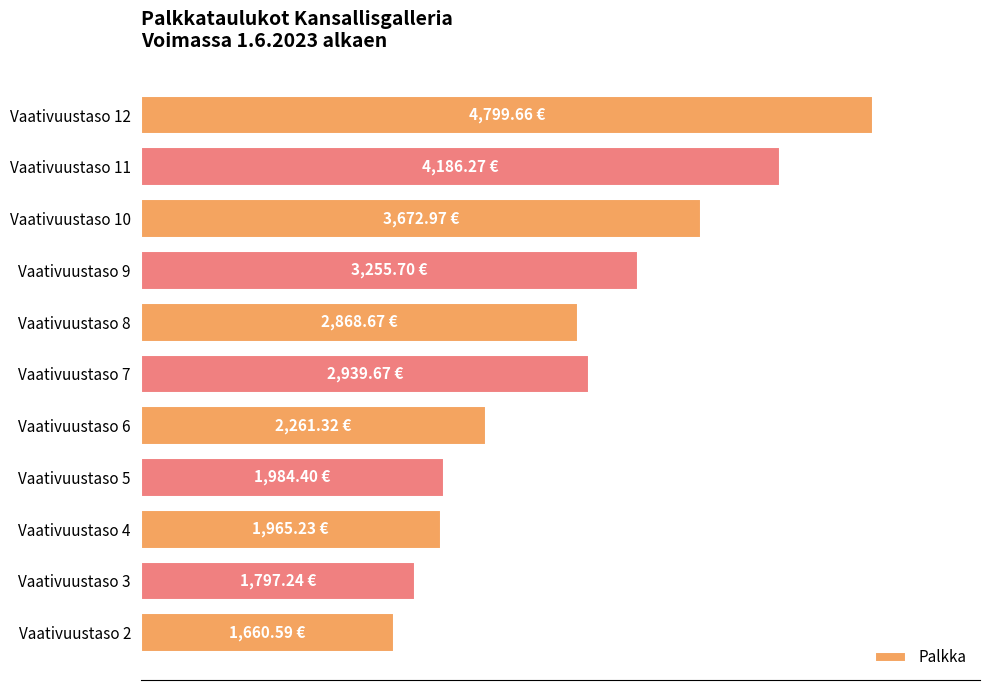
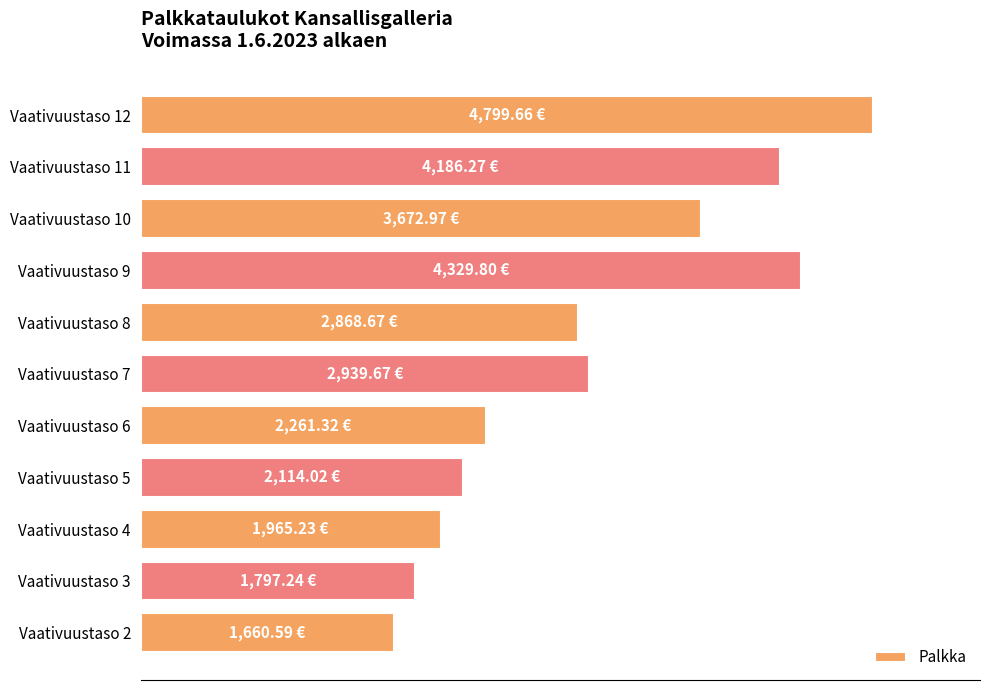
  {
    "Vaativuustaso 12": "4,799.66",
    "Vaativuustaso 11": "4,186.27",
    "Vaativuustaso 10": "3,672.97",
-   "Vaativuustaso 9": "3,255.70",
+   "Vaativuustaso 9": "4,329.80",
    "Vaativuustaso 8": "2,868.67",
    "Vaativuustaso 7": "2,939.67",
    "Vaativuustaso 6": "2,261.32",
-   "Vaativuustaso 5": "1,984.40",
+   "Vaativuustaso 5": "2,114.02",
    "Vaativuustaso 4": "1,965.23",
    "Vaativuustaso 3": "1,797.24",
    "Vaativuustaso 2": "1,660.59"
  }
